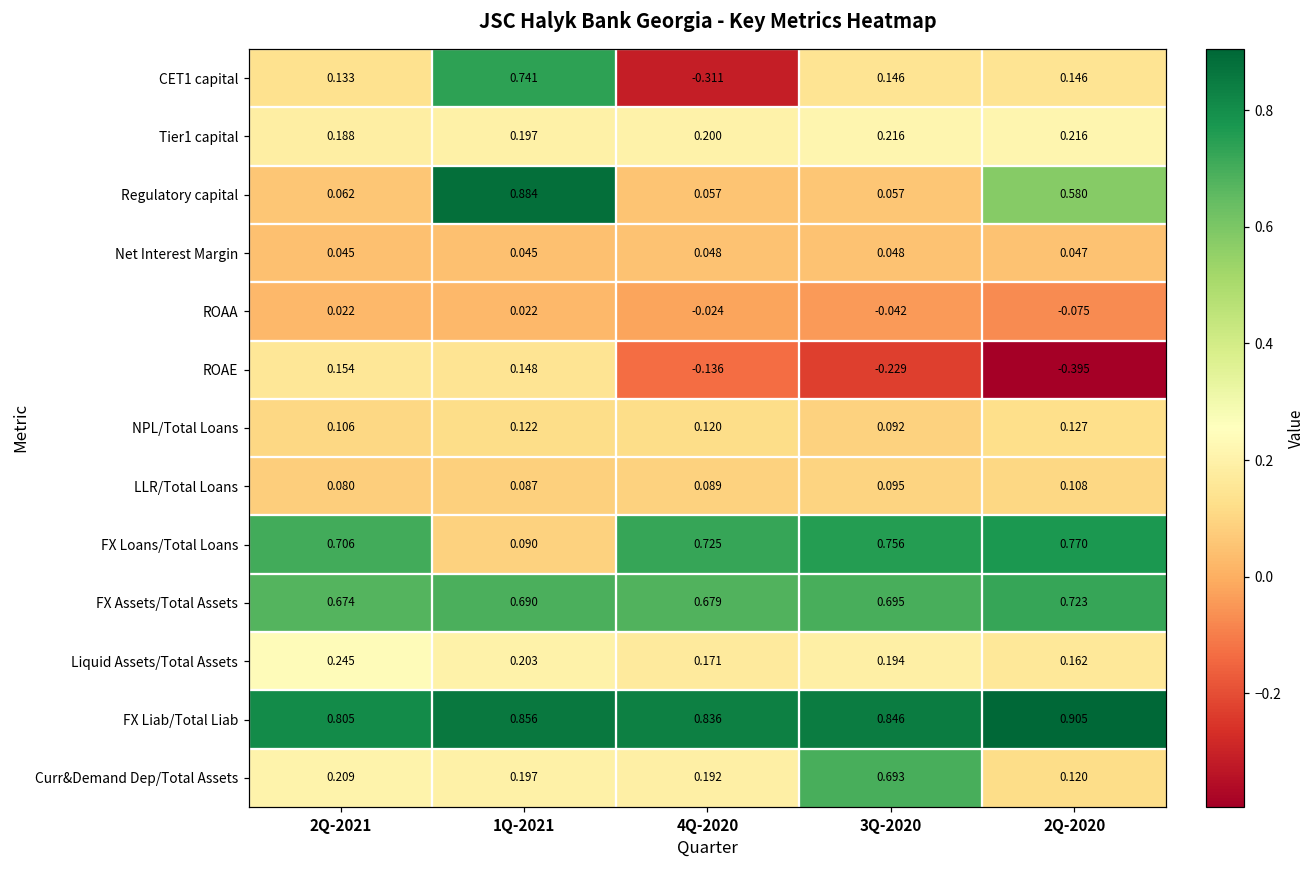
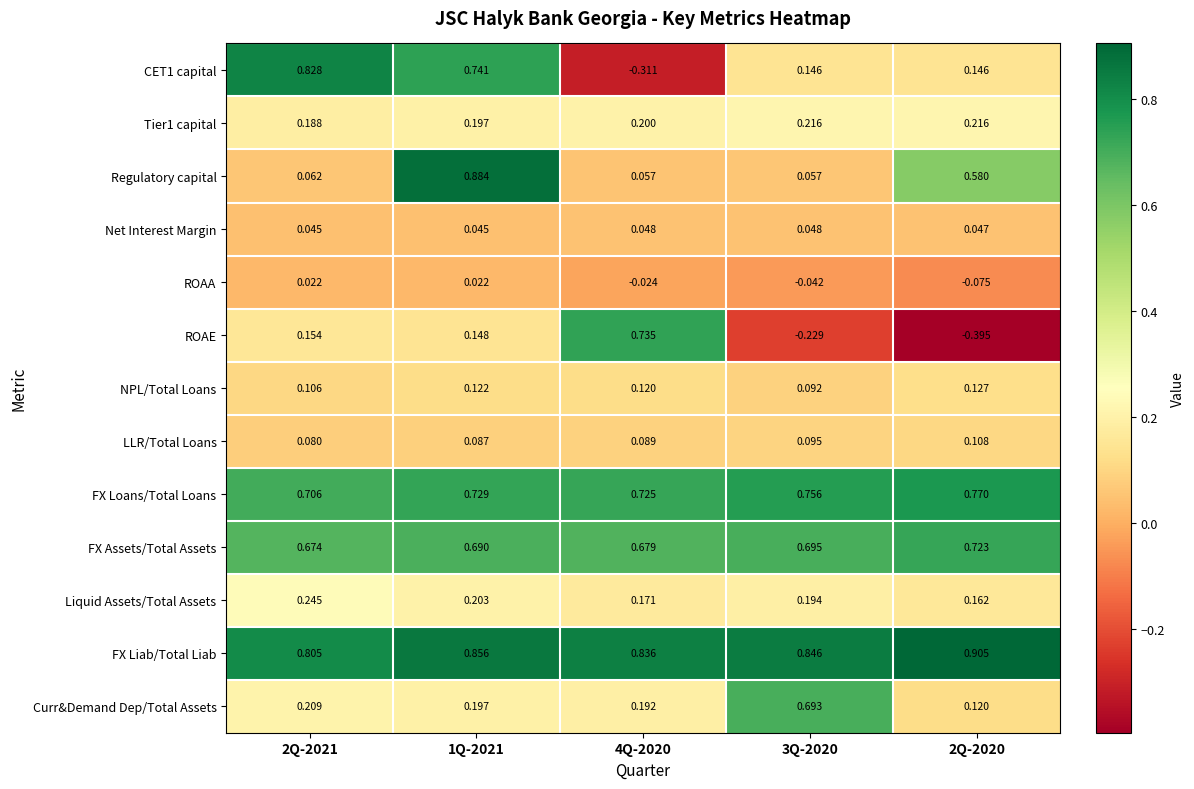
  {
    "CET1 capital": {
-     "2Q-2021": 0.133,
+     "2Q-2021": 0.828,
      "1Q-2021": 0.741,
      "4Q-2020": -0.311,
      "3Q-2020": 0.146,
      "2Q-2020": 0.146
    },
    "Tier1 capital": {
      "2Q-2021": 0.188,
      "1Q-2021": 0.197,
      "4Q-2020": 0.200,
      "3Q-2020": 0.216,
      "2Q-2020": 0.216
    },
    "Regulatory capital": {
      "2Q-2021": 0.062,
      "1Q-2021": 0.884,
      "4Q-2020": 0.057,
      "3Q-2020": 0.057,
      "2Q-2020": 0.580
    },
    "Net Interest Margin": {
      "2Q-2021": 0.045,
      "1Q-2021": 0.045,
      "4Q-2020": 0.048,
      "3Q-2020": 0.048,
      "2Q-2020": 0.047
    },
    "ROAA": {
      "2Q-2021": 0.022,
      "1Q-2021": 0.022,
      "4Q-2020": -0.024,
      "3Q-2020": -0.042,
      "2Q-2020": -0.075
    },
    "ROAE": {
      "2Q-2021": 0.154,
      "1Q-2021": 0.148,
-     "4Q-2020": -0.136,
+     "4Q-2020": 0.735,
      "3Q-2020": -0.229,
      "2Q-2020": -0.395
    },
    "NPL/Total Loans": {
      "2Q-2021": 0.106,
      "1Q-2021": 0.122,
      "4Q-2020": 0.120,
      "3Q-2020": 0.092,
      "2Q-2020": 0.127
    },
    "LLR/Total Loans": {
      "2Q-2021": 0.080,
      "1Q-2021": 0.087,
      "4Q-2020": 0.089,
      "3Q-2020": 0.095,
      "2Q-2020": 0.108
    },
    "FX Loans/Total Loans": {
      "2Q-2021": 0.706,
-     "1Q-2021": 0.090,
+     "1Q-2021": 0.729,
      "4Q-2020": 0.725,
      "3Q-2020": 0.756,
      "2Q-2020": 0.770
    },
    "FX Assets/Total Assets": {
      "2Q-2021": 0.674,
      "1Q-2021": 0.690,
      "4Q-2020": 0.679,
      "3Q-2020": 0.695,
      "2Q-2020": 0.723
    },
    "Liquid Assets/Total Assets": {
      "2Q-2021": 0.245,
      "1Q-2021": 0.203,
      "4Q-2020": 0.171,
      "3Q-2020": 0.194,
      "2Q-2020": 0.162
    },
    "FX Liab/Total Liab": {
      "2Q-2021": 0.805,
      "1Q-2021": 0.856,
      "4Q-2020": 0.836,
      "3Q-2020": 0.846,
      "2Q-2020": 0.905
    },
    "Curr&Demand Dep/Total Assets": {
      "2Q-2021": 0.209,
      "1Q-2021": 0.197,
      "4Q-2020": 0.192,
      "3Q-2020": 0.693,
      "2Q-2020": 0.120
    }
  }
